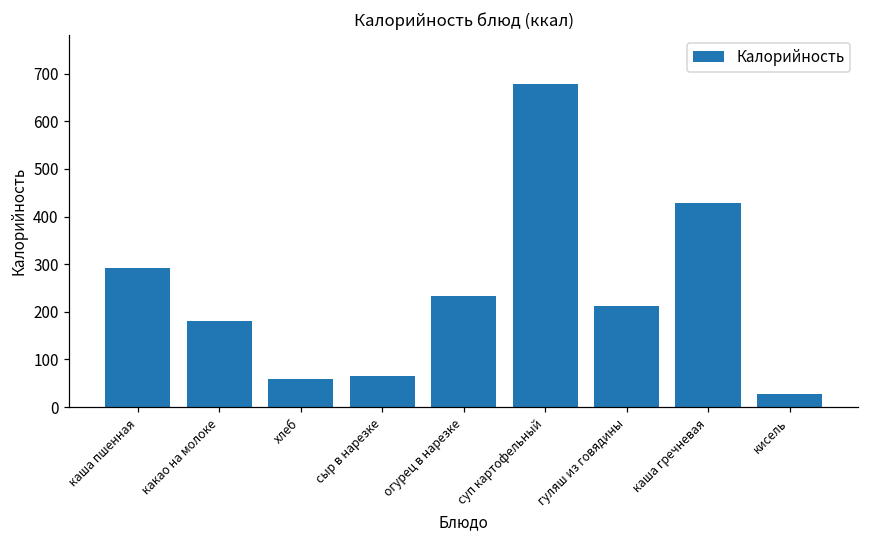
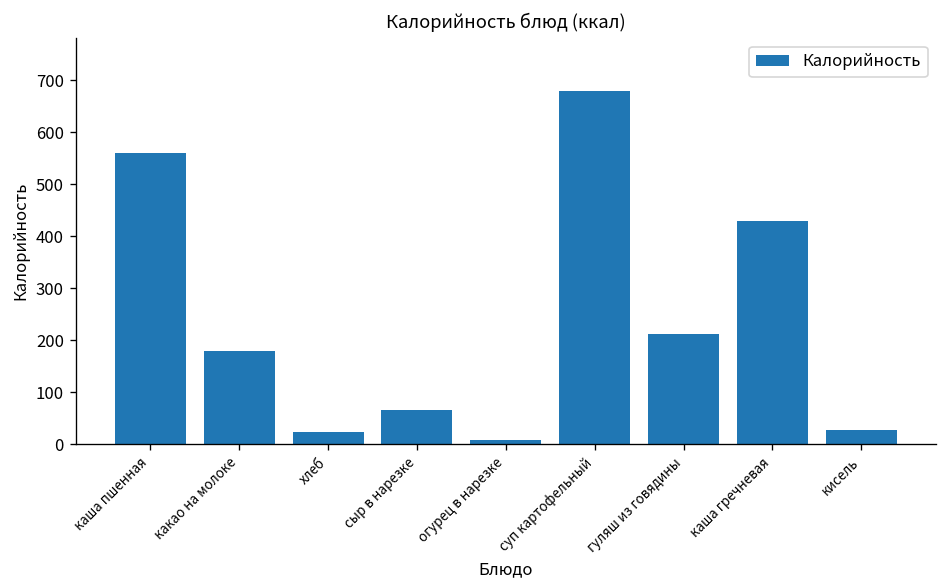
  {
-   "каша пшенная": 290,
+   "каша пшенная": 560,
    "какао на молоке": 180,
-   "хлеб": 60,
+   "хлеб": 20,
    "сыр в нарезке": 70,
-   "огурец в нарезке": 230,
+   "огурец в нарезке": 10,
    "суп картофельный": 680,
    "гуляш из говядины": 210,
    "каша гречневая": 430,
    "кисель": 30
  }
